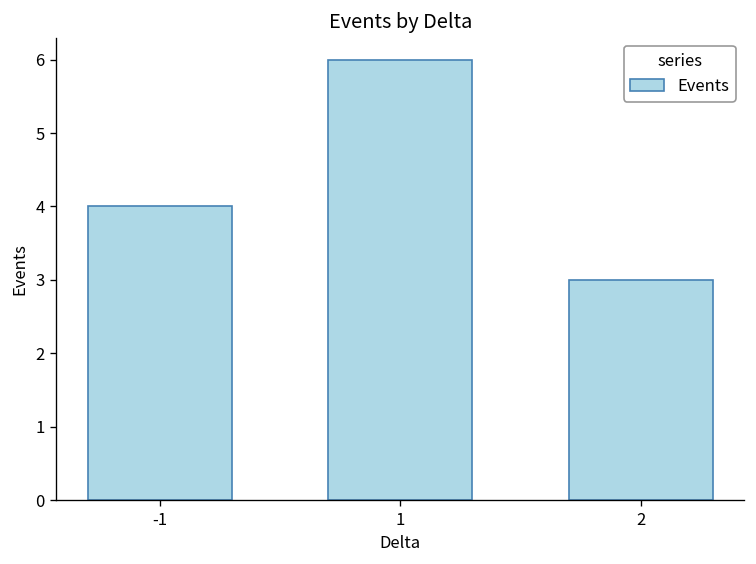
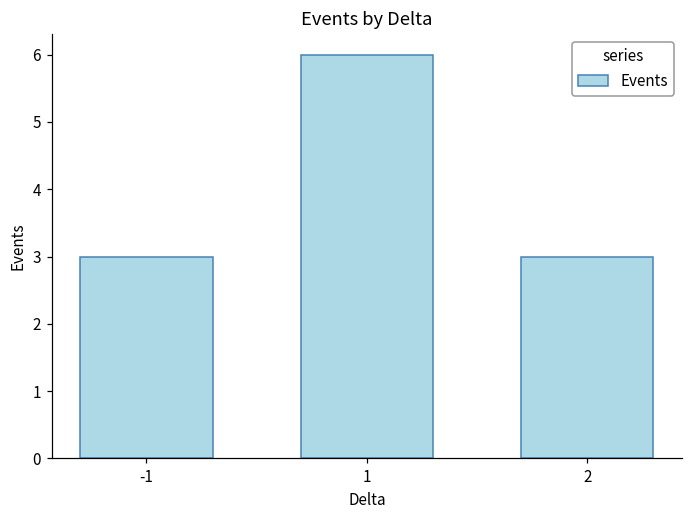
  {
-   "-1": 4,
+   "-1": 3,
    "1": 6,
    "2": 3
  }
